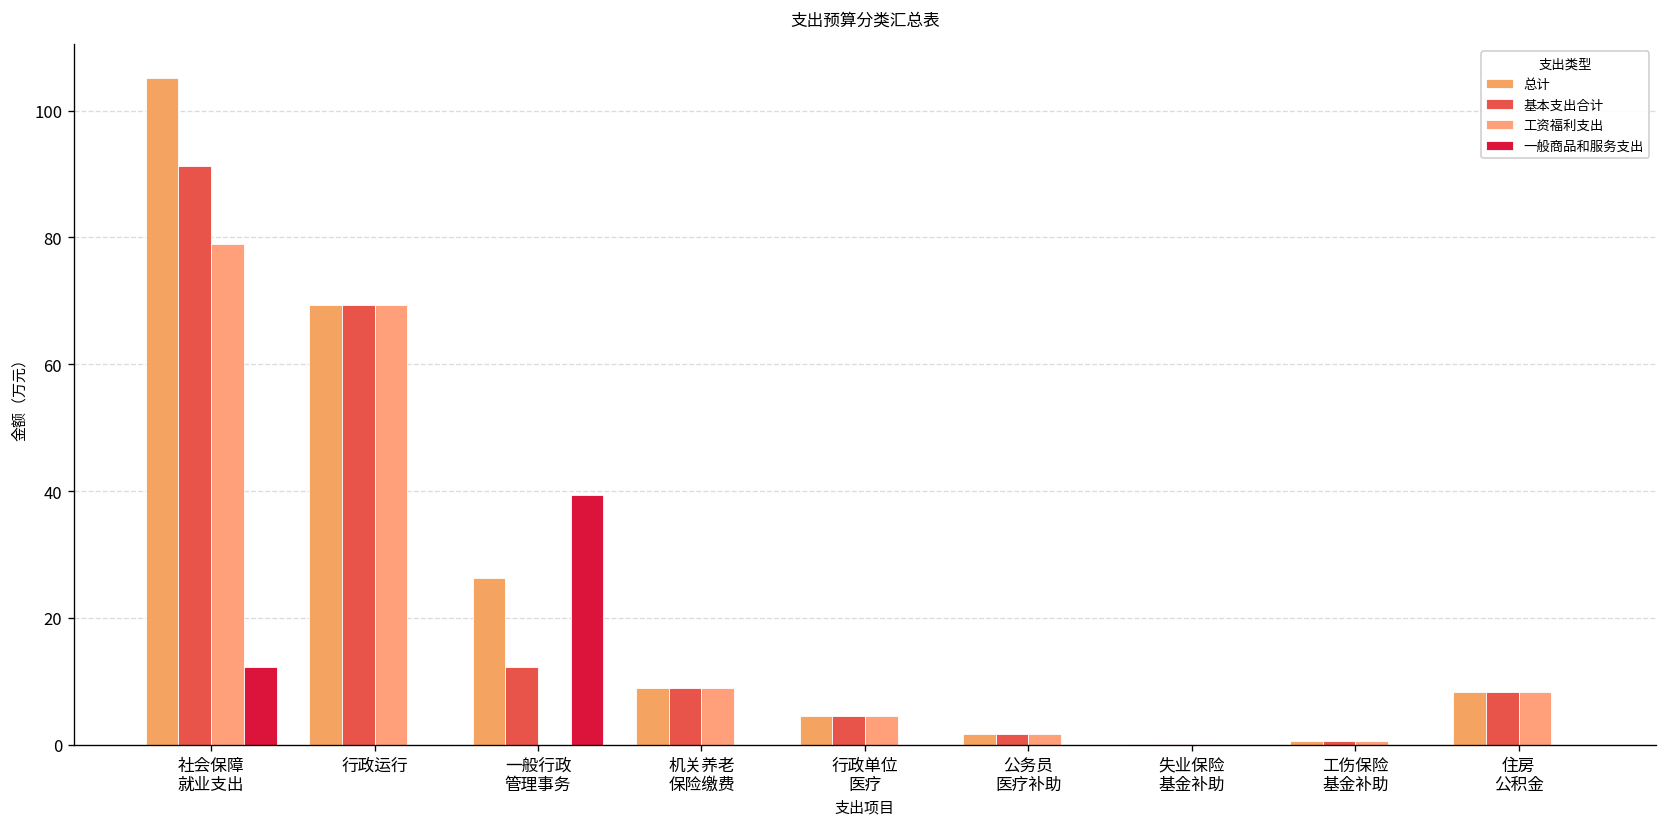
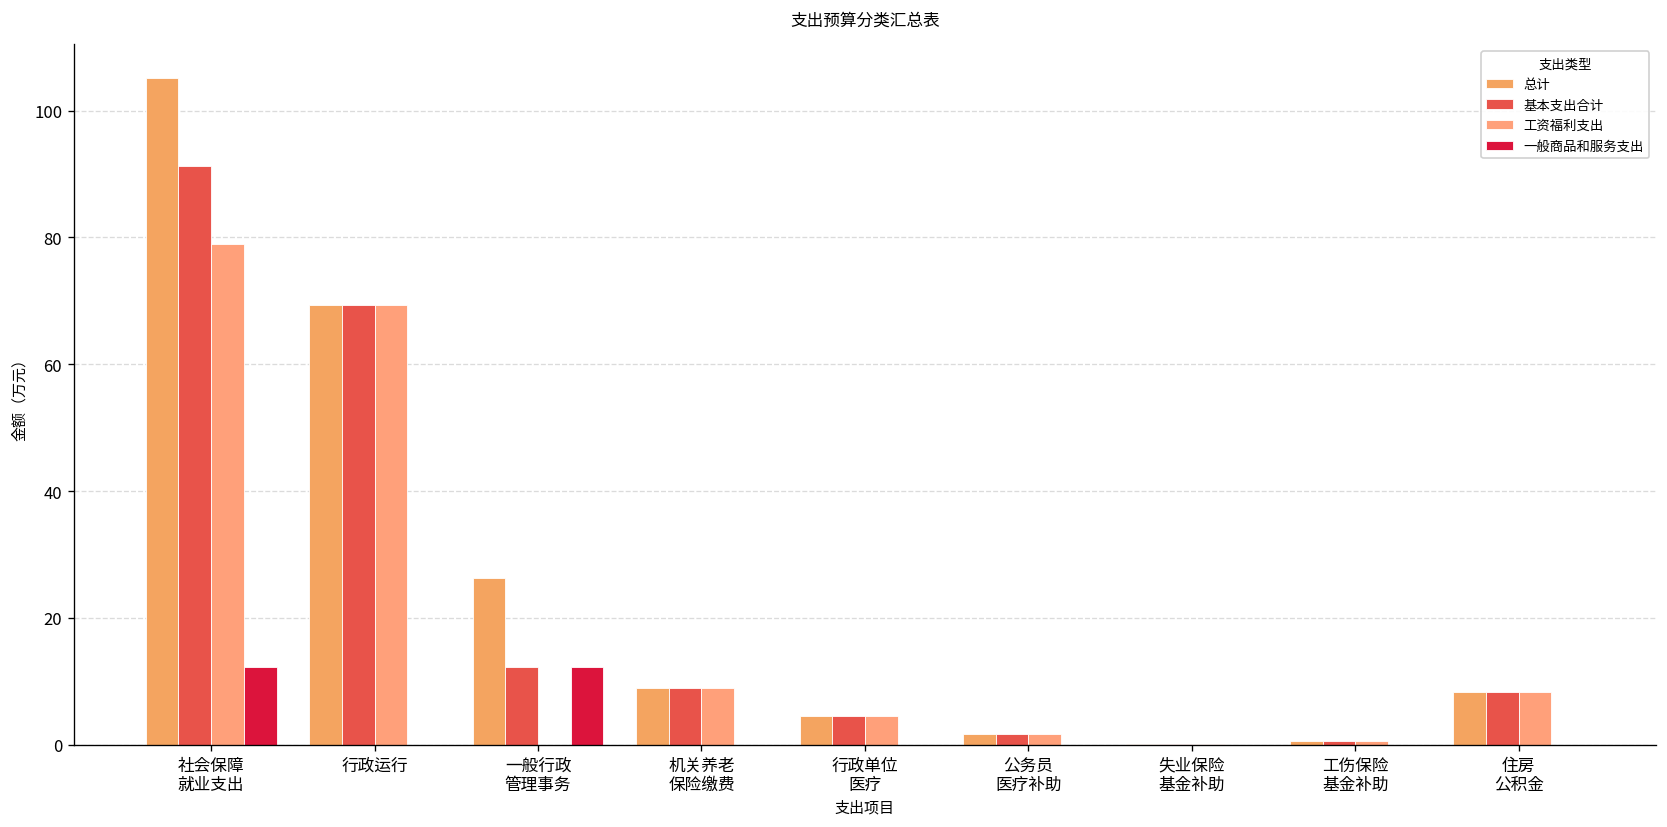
  {
    "基本支出合计": {
      "社会保障 就业支出": 91,
      "行政运行": 69,
      "一般行政 管理事务": 12,
      "机关养老 保险缴费": 9,
      "行政单位 医疗": 5,
      "公务员 医疗补助": 2,
      "工伤保险 基金补助": 1,
      "住房 公积金": 8
    },
    "一般商品和服务支出": {
      "社会保障 就业支出": 12,
      "行政运行": 0,
-     "一般行政 管理事务": 39,
+     "一般行政 管理事务": 12,
      "机关养老 保险缴费": 0,
      "行政单位 医疗": 0,
      "公务员 医疗补助": 0,
      "失业保险 基金补助": 0,
      "工伤保险 基金补助": 0,
      "住房 公积金": 0
    }
  }
